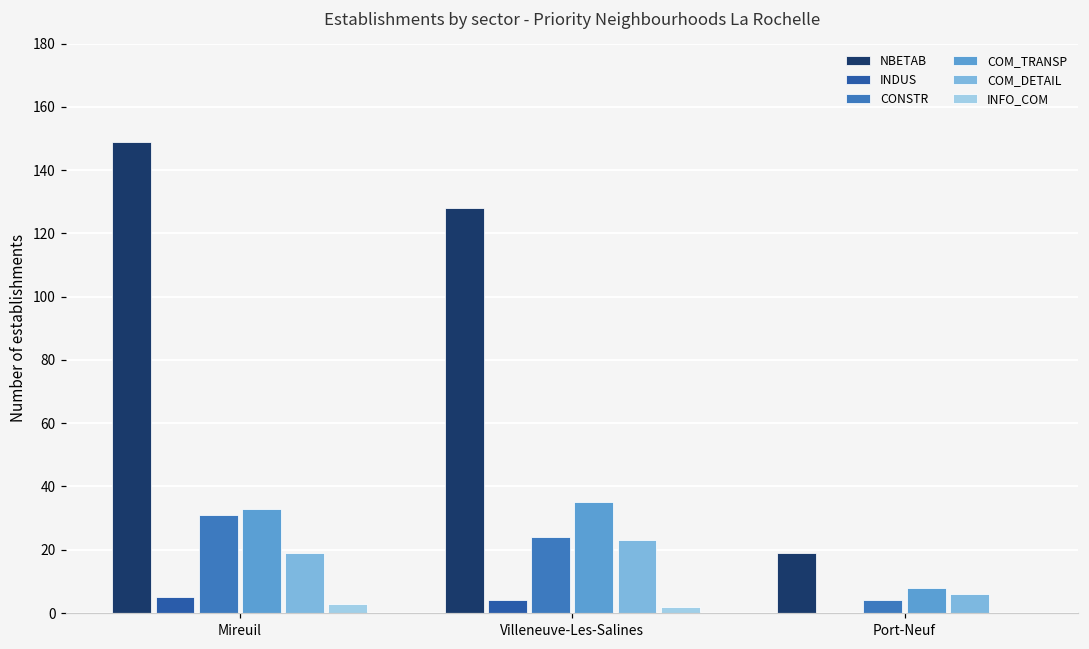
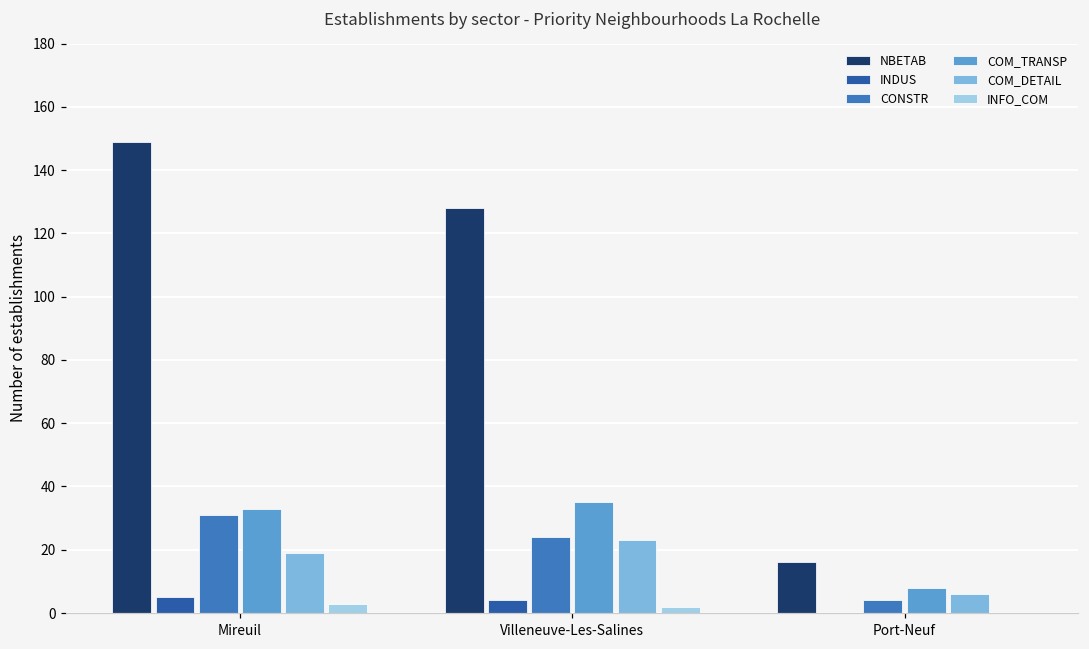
  {
    "NBETAB": {
      "Mireuil": 149,
      "Villeneuve-Les-Salines": 128,
-     "Port-Neuf": 19
+     "Port-Neuf": 16
    }
  }
